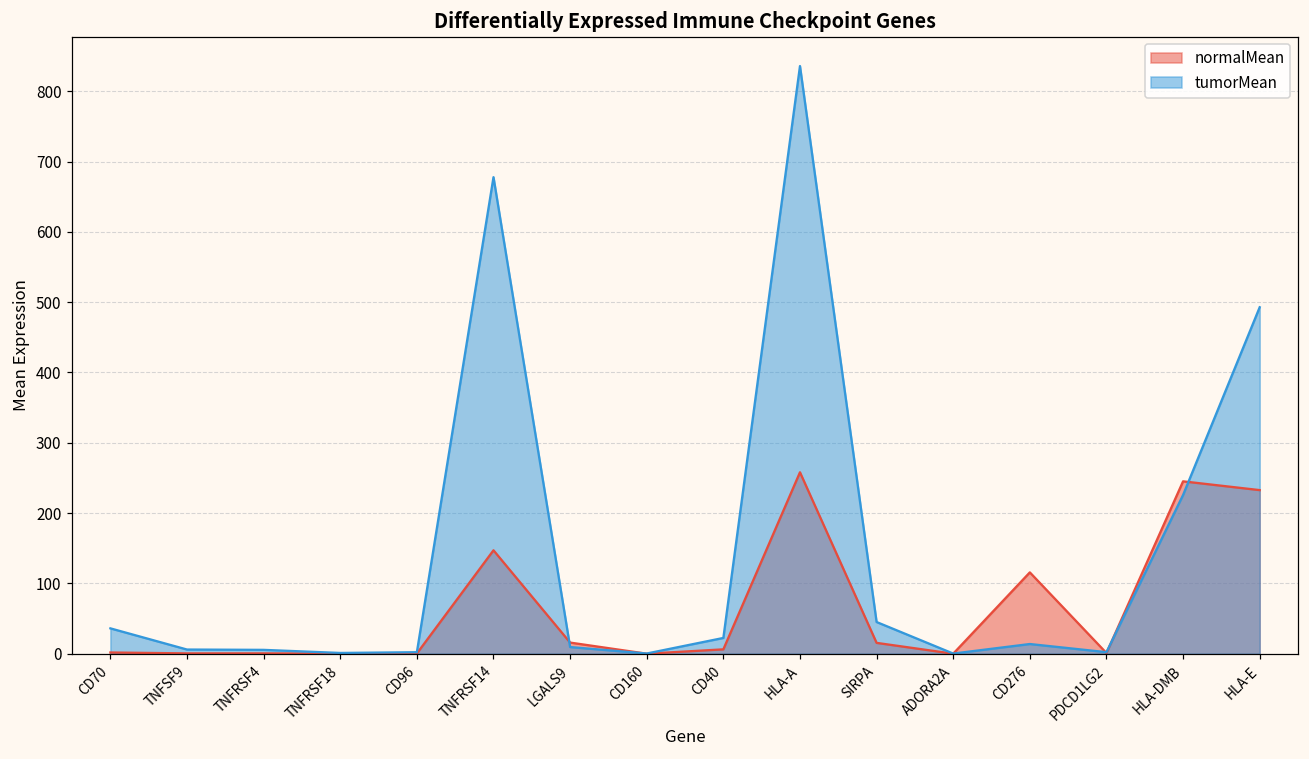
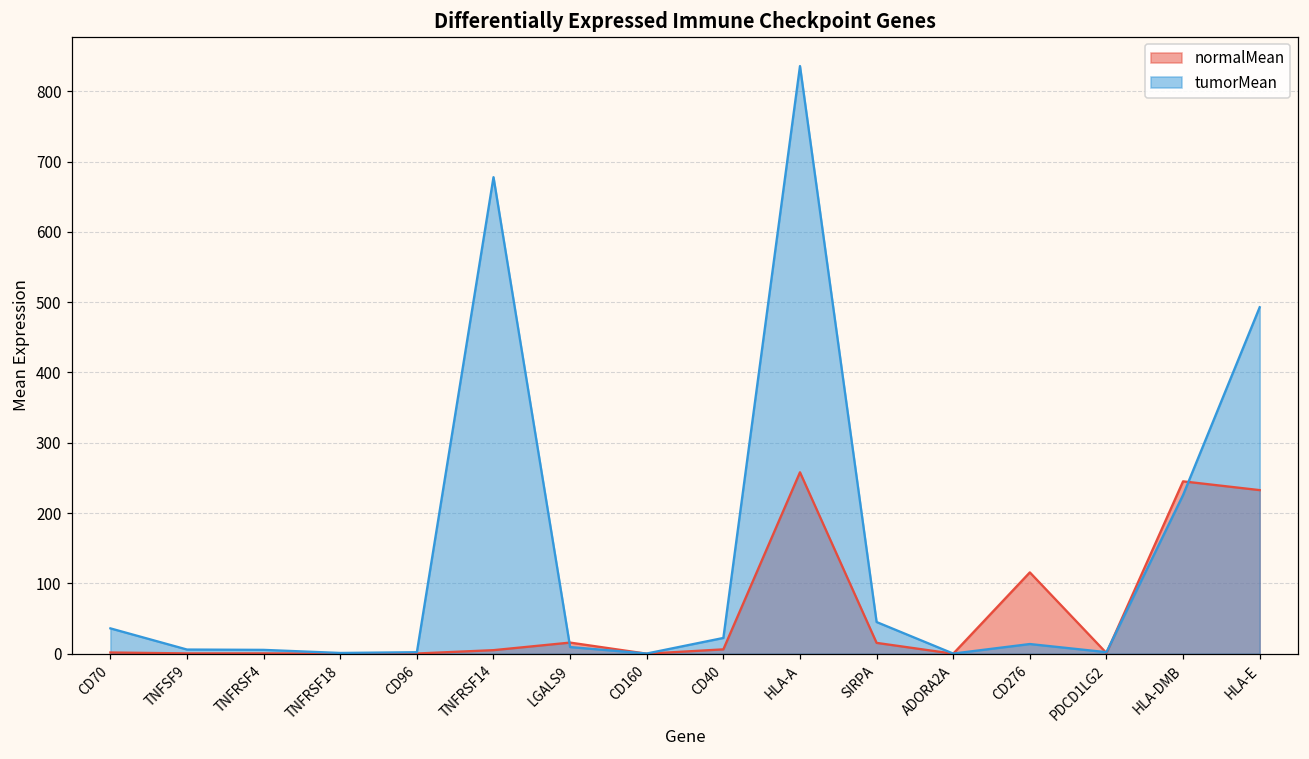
  {
    "normalMean": {
      "CD70": 0,
      "TNFSF9": 0,
      "TNFRSF4": 0,
-     "TNFRSF14": 150,
+     "TNFRSF14": 10,
      "LGALS9": 20,
      "CD40": 10,
      "HLA-A": 260,
      "SIRPA": 20,
      "CD276": 120,
      "HLA-DMB": 250,
      "HLA-E": 230
    },
    "tumorMean": {
      "CD70": 40,
      "TNFSF9": 10,
      "TNFRSF4": 10,
      "TNFRSF14": 680,
      "LGALS9": 10,
      "CD40": 20,
      "HLA-A": 840,
      "SIRPA": 50,
      "CD276": 10,
      "HLA-DMB": 230,
      "HLA-E": 490
    }
  }
